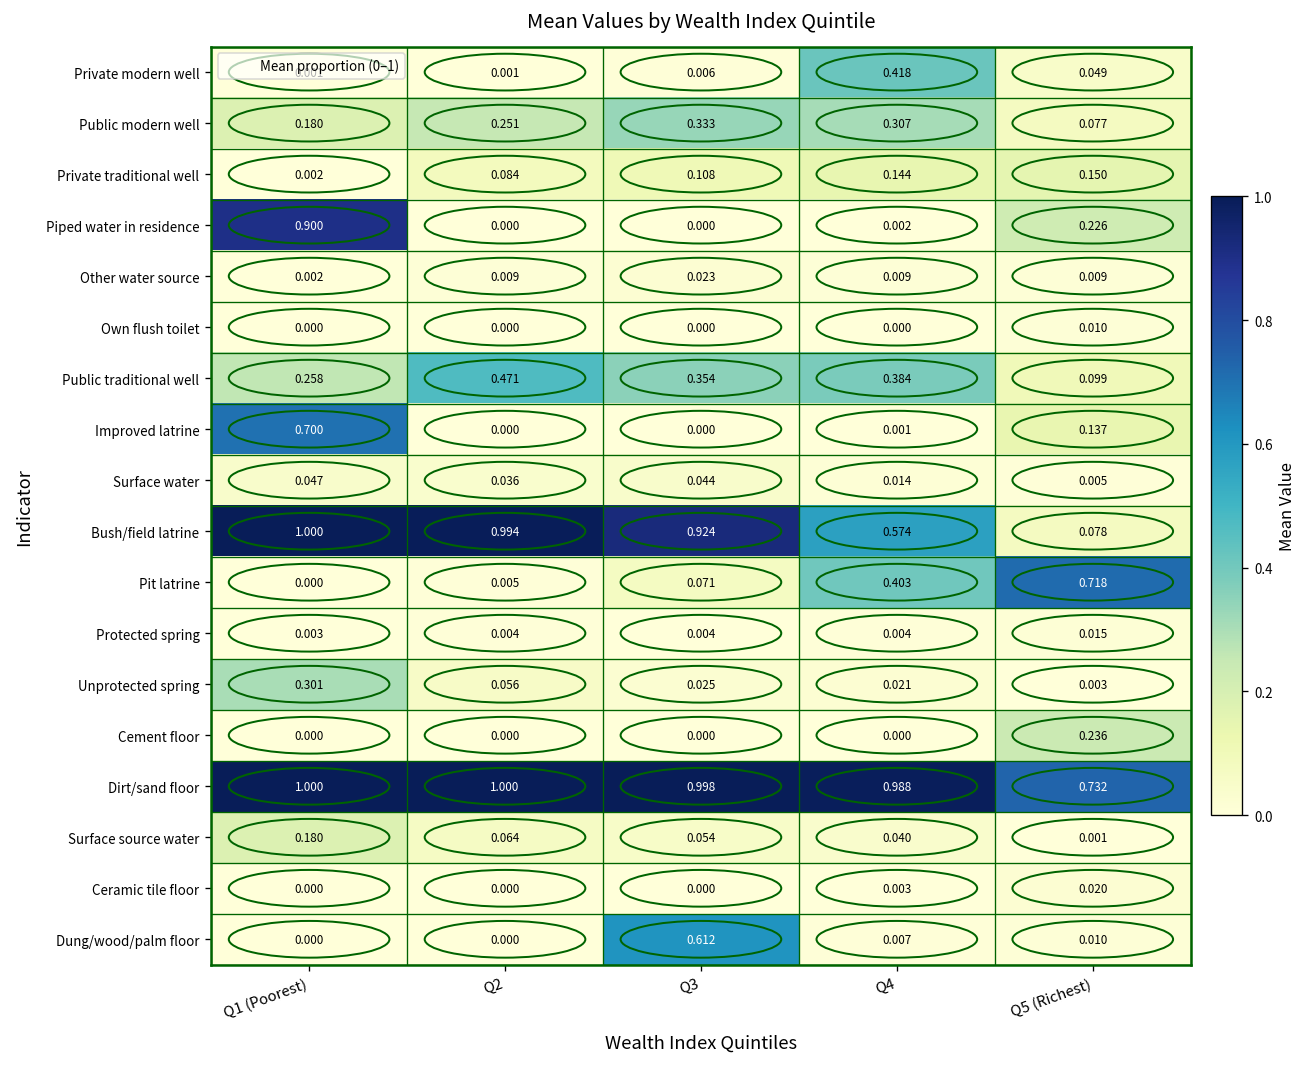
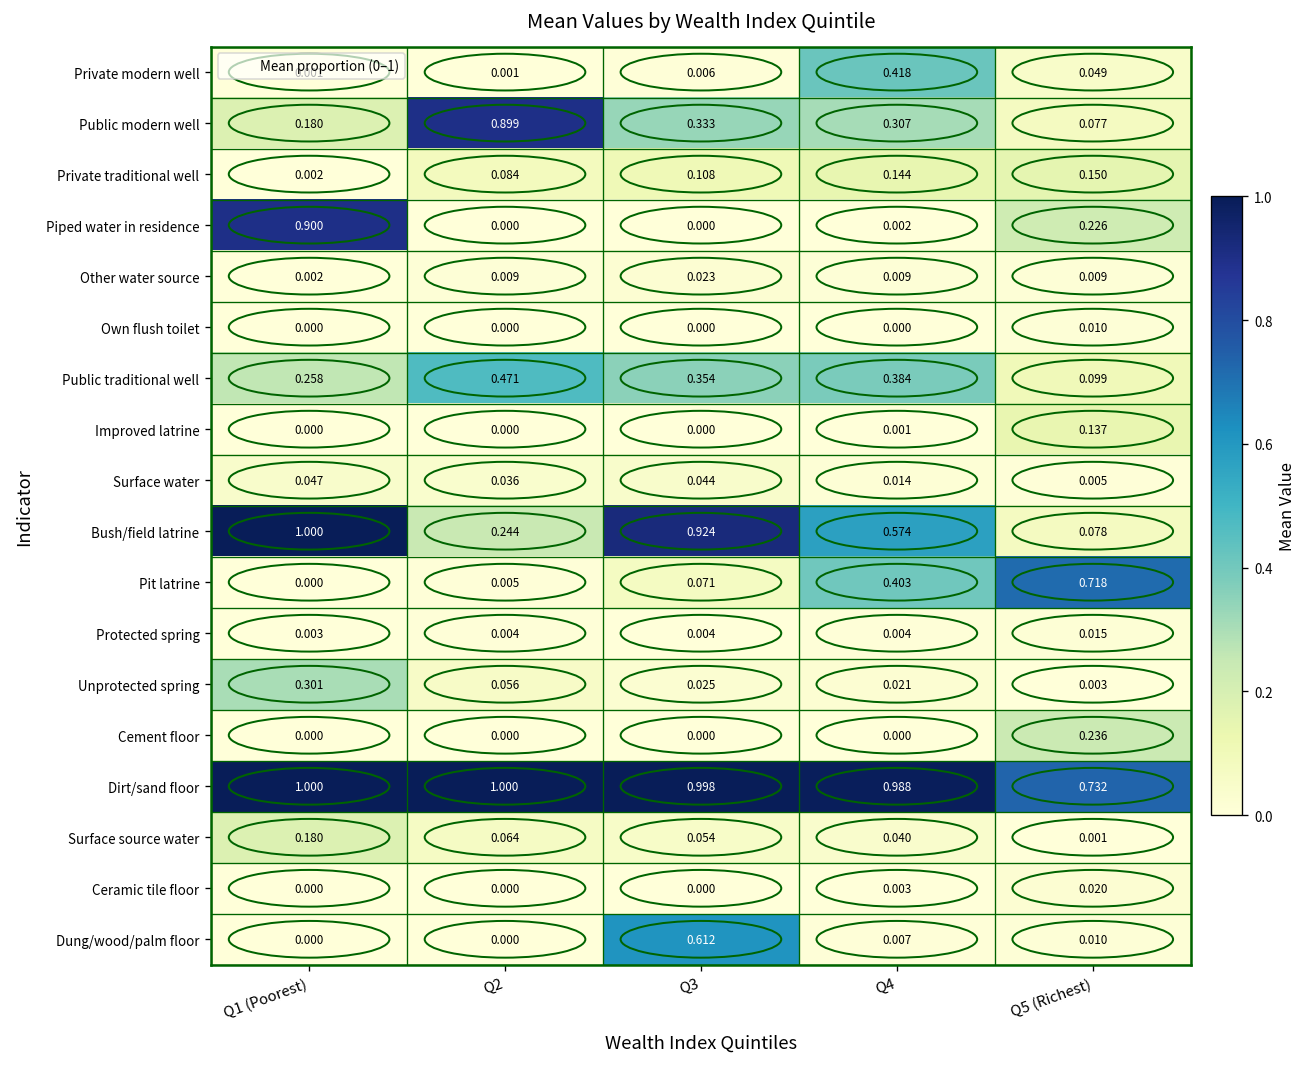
  {
    "Private modern well": {
      "Q2": 0.001,
      "Q3": 0.006,
      "Q4": 0.418,
      "Q5 (Richest)": 0.049
    },
    "Public modern well": {
      "Q1 (Poorest)": 0.180,
-     "Q2": 0.251,
+     "Q2": 0.899,
      "Q3": 0.333,
      "Q4": 0.307,
      "Q5 (Richest)": 0.077
    },
    "Private traditional well": {
      "Q1 (Poorest)": 0.002,
      "Q2": 0.084,
      "Q3": 0.108,
      "Q4": 0.144,
      "Q5 (Richest)": 0.150
    },
    "Piped water in residence": {
      "Q1 (Poorest)": 0.900,
      "Q2": 0.000,
      "Q3": 0.000,
      "Q4": 0.002,
      "Q5 (Richest)": 0.226
    },
    "Other water source": {
      "Q1 (Poorest)": 0.002,
      "Q2": 0.009,
      "Q3": 0.023,
      "Q4": 0.009,
      "Q5 (Richest)": 0.009
    },
    "Own flush toilet": {
      "Q1 (Poorest)": 0.000,
      "Q2": 0.000,
      "Q3": 0.000,
      "Q4": 0.000,
      "Q5 (Richest)": 0.010
    },
    "Public traditional well": {
      "Q1 (Poorest)": 0.258,
      "Q2": 0.471,
      "Q3": 0.354,
      "Q4": 0.384,
      "Q5 (Richest)": 0.099
    },
    "Improved latrine": {
-     "Q1 (Poorest)": 0.700,
+     "Q1 (Poorest)": 0.000,
      "Q2": 0.000,
      "Q3": 0.000,
      "Q4": 0.001,
      "Q5 (Richest)": 0.137
    },
    "Surface water": {
      "Q1 (Poorest)": 0.047,
      "Q2": 0.036,
      "Q3": 0.044,
      "Q4": 0.014,
      "Q5 (Richest)": 0.005
    },
    "Bush/field latrine": {
      "Q1 (Poorest)": 1.000,
-     "Q2": 0.994,
+     "Q2": 0.244,
      "Q3": 0.924,
      "Q4": 0.574,
      "Q5 (Richest)": 0.078
    },
    "Pit latrine": {
      "Q1 (Poorest)": 0.000,
      "Q2": 0.005,
      "Q3": 0.071,
      "Q4": 0.403,
      "Q5 (Richest)": 0.718
    },
    "Protected spring": {
      "Q1 (Poorest)": 0.003,
      "Q2": 0.004,
      "Q3": 0.004,
      "Q4": 0.004,
      "Q5 (Richest)": 0.015
    },
    "Unprotected spring": {
      "Q1 (Poorest)": 0.301,
      "Q2": 0.056,
      "Q3": 0.025,
      "Q4": 0.021,
      "Q5 (Richest)": 0.003
    },
    "Cement floor": {
      "Q1 (Poorest)": 0.000,
      "Q2": 0.000,
      "Q3": 0.000,
      "Q4": 0.000,
      "Q5 (Richest)": 0.236
    },
    "Dirt/sand floor": {
      "Q1 (Poorest)": 1.000,
      "Q2": 1.000,
      "Q3": 0.998,
      "Q4": 0.988,
      "Q5 (Richest)": 0.732
    },
    "Surface source water": {
      "Q1 (Poorest)": 0.180,
      "Q2": 0.064,
      "Q3": 0.054,
      "Q4": 0.040,
      "Q5 (Richest)": 0.001
    },
    "Ceramic tile floor": {
      "Q1 (Poorest)": 0.000,
      "Q2": 0.000,
      "Q3": 0.000,
      "Q4": 0.003,
      "Q5 (Richest)": 0.020
    },
    "Dung/wood/palm floor": {
      "Q1 (Poorest)": 0.000,
      "Q2": 0.000,
      "Q3": 0.612,
      "Q4": 0.007,
      "Q5 (Richest)": 0.010
    }
  }
